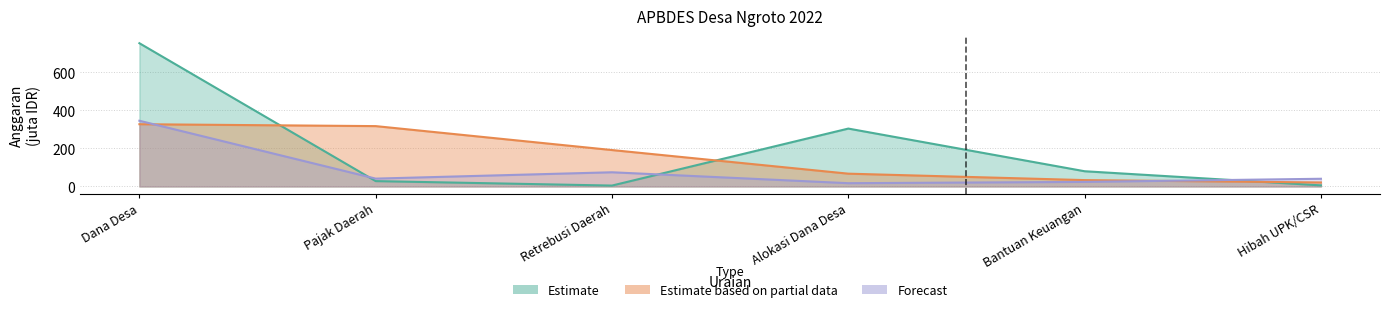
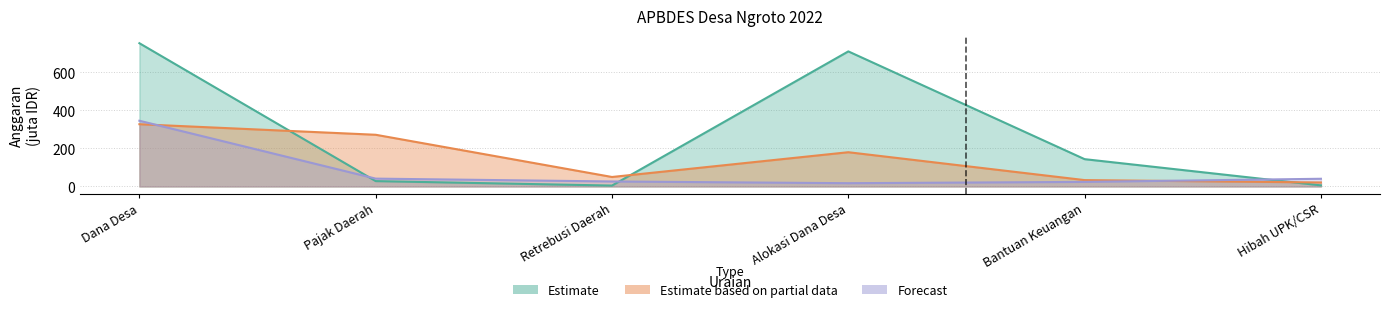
  {
    "Estimate": {
      "Dana Desa": 750,
      "Retrebusi Daerah": 0,
-     "Alokasi Dana Desa": 300,
-     "Bantuan Keuangan": 80,
+     "Alokasi Dana Desa": 710,
+     "Bantuan Keuangan": 140,
      "Hibah UPK/CSR": 10
    },
    "Estimate based on partial data": {
      "Dana Desa": 330,
-     "Pajak Daerah": 320,
-     "Retrebusi Daerah": 190,
-     "Alokasi Dana Desa": 70,
+     "Pajak Daerah": 270,
+     "Retrebusi Daerah": 50,
+     "Alokasi Dana Desa": 180,
      "Hibah UPK/CSR": 20
    },
    "Forecast": {
      "Dana Desa": 350,
-     "Retrebusi Daerah": 70,
+     "Retrebusi Daerah": 30,
      "Alokasi Dana Desa": 20,
      "Hibah UPK/CSR": 40
    }
  }
